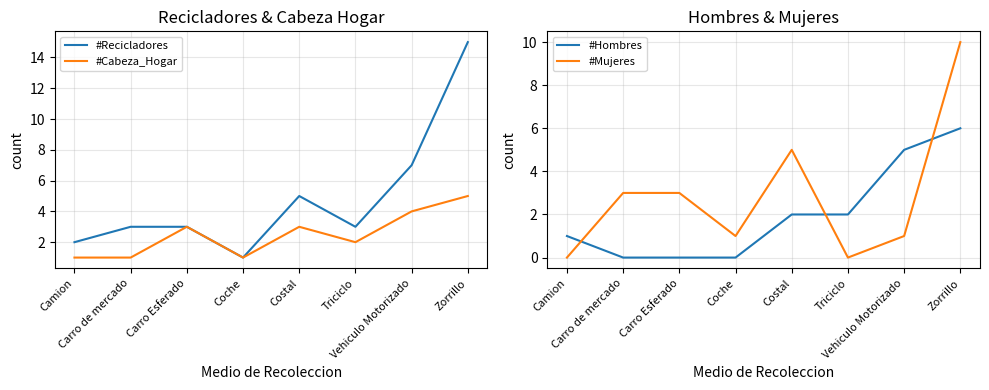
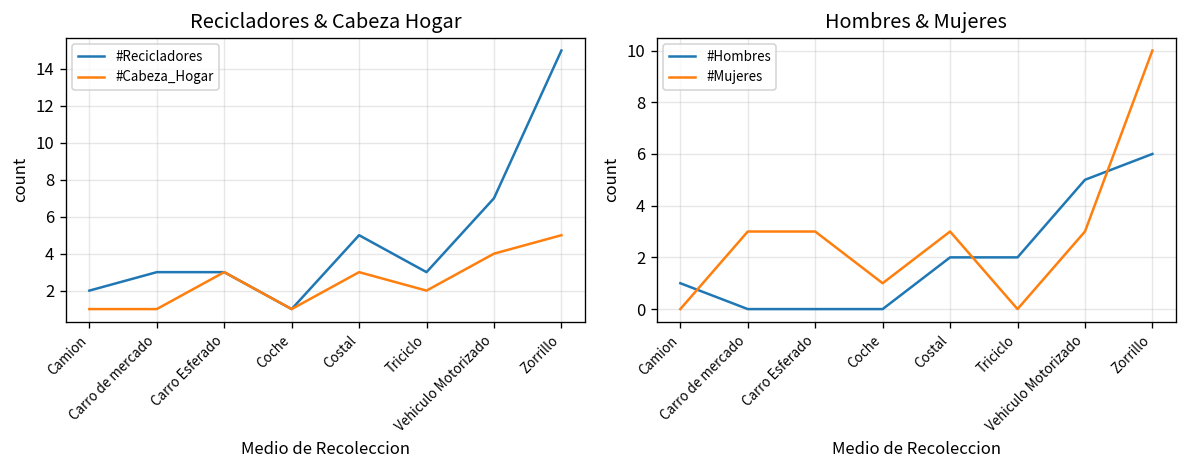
  {
    "Recicladores & Cabeza Hogar": {
      "#Recicladores": {
        "Camion": 2.0,
        "Carro de mercado": 3.0,
        "Costal": 5.0,
        "Triciclo": 3.0,
        "Vehiculo Motorizado": 7.0,
        "Zorrillo": 15.0
      },
      "#Cabeza_Hogar": {
        "Camion": 1.0,
        "Carro de mercado": 1.0,
        "Costal": 3.0,
        "Triciclo": 2.0,
        "Vehiculo Motorizado": 4.0,
        "Zorrillo": 5.0
      }
    },
    "Hombres & Mujeres": {
      "#Hombres": {
        "Camion": 1,
        "Carro de mercado": 0,
        "Carro Esferado": 0,
        "Coche": 0,
        "Costal": 2,
        "Triciclo": 2,
        "Vehiculo Motorizado": 5,
        "Zorrillo": 6
      },
      "#Mujeres": {
        "Camion": 0,
        "Carro de mercado": 3,
        "Carro Esferado": 3,
        "Coche": 1,
-       "Costal": 5,
+       "Costal": 3,
        "Triciclo": 0,
-       "Vehiculo Motorizado": 1,
+       "Vehiculo Motorizado": 3,
        "Zorrillo": 10
      }
    }
  }
